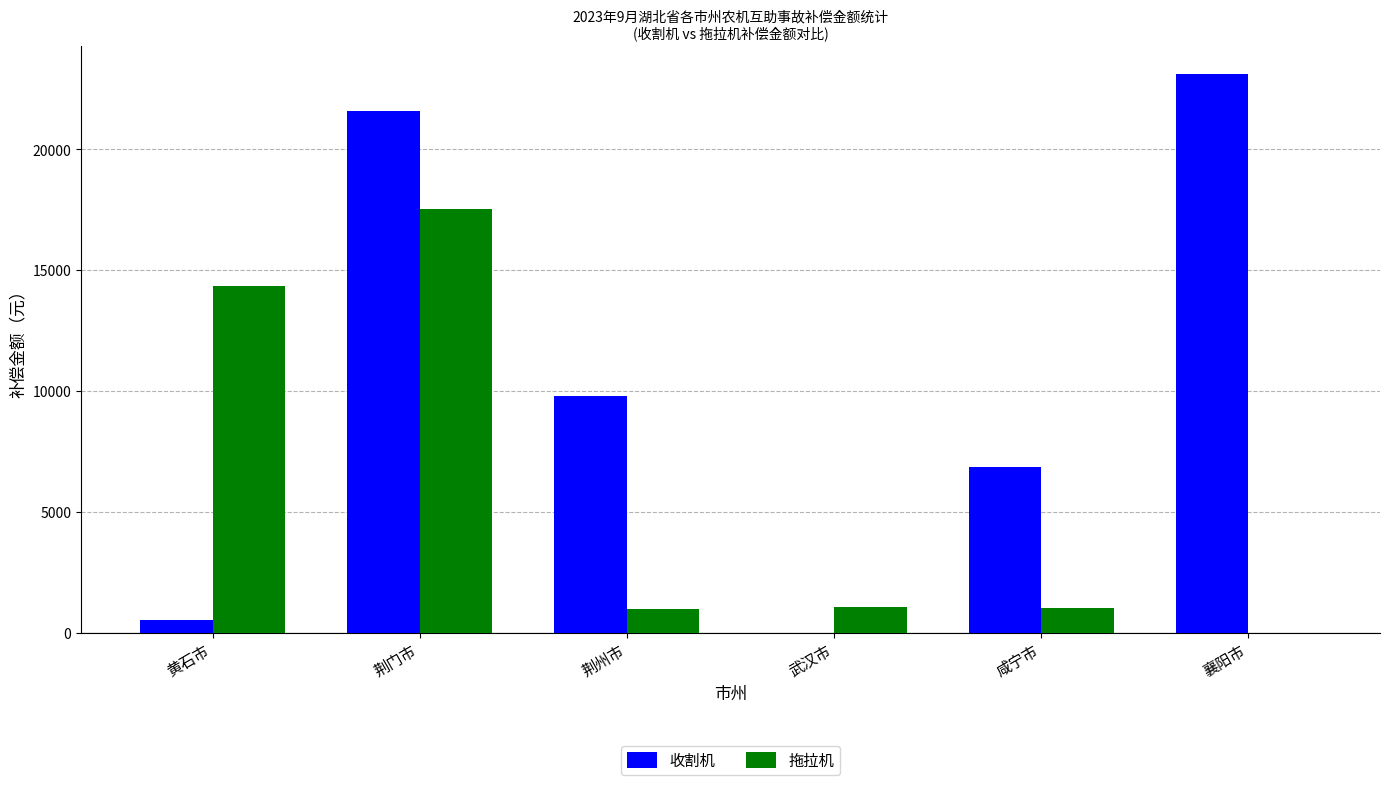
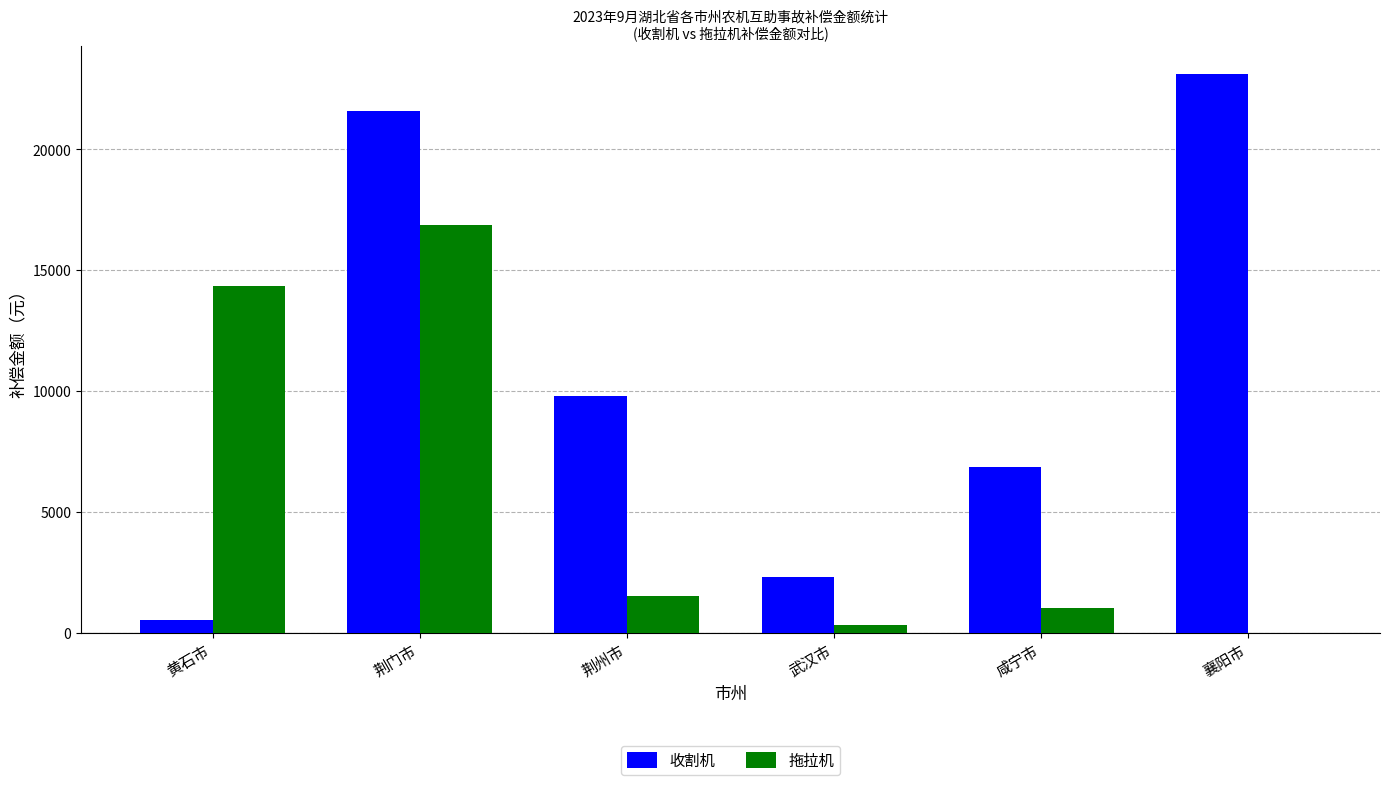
  {
    "收割机": {
      "黄石市": 500,
      "荆门市": 21600,
      "荆州市": 9800,
-     "武汉市": 0,
+     "武汉市": 2300,
      "咸宁市": 6900,
      "襄阳市": 23100
    },
    "拖拉机": {
      "黄石市": 14300,
-     "荆门市": 17500,
-     "荆州市": 1000,
-     "武汉市": 1000,
+     "荆门市": 16900,
+     "荆州市": 1500,
+     "武汉市": 300,
      "咸宁市": 1000,
      "襄阳市": 0
    }
  }
